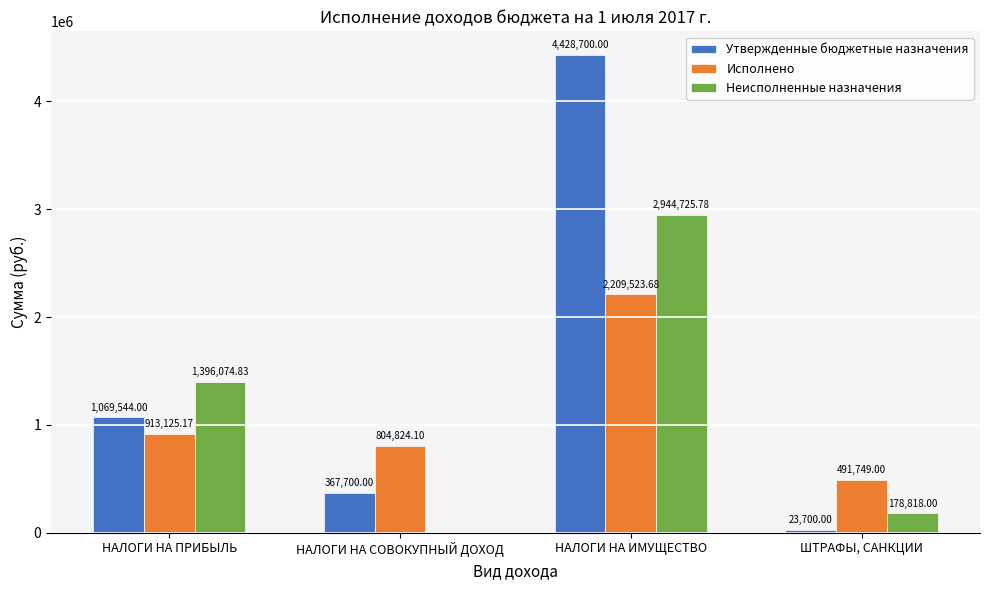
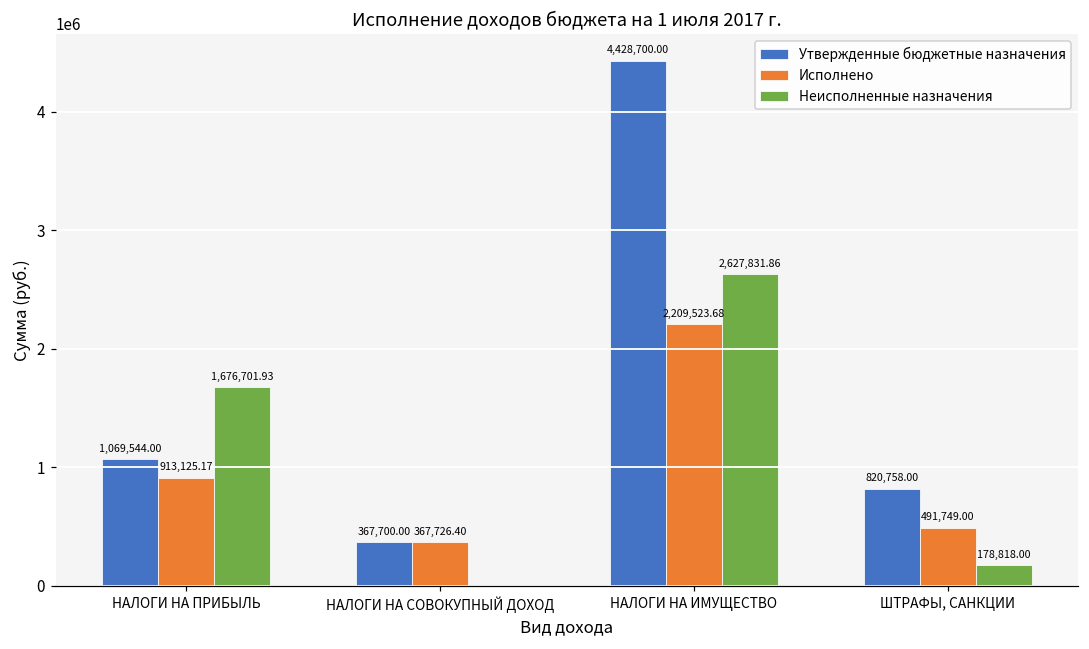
  {
    "Утвержденные бюджетные назначения": {
      "НАЛОГИ НА ПРИБЫЛЬ": "1,069,544.00",
      "НАЛОГИ НА СОВОКУПНЫЙ ДОХОД": "367,700.00",
      "НАЛОГИ НА ИМУЩЕСТВО": "4,428,700.00",
-     "ШТРАФЫ, САНКЦИИ": "23,700.00"
+     "ШТРАФЫ, САНКЦИИ": "820,758.00"
    },
    "Исполнено": {
      "НАЛОГИ НА ПРИБЫЛЬ": "913,125.17",
-     "НАЛОГИ НА СОВОКУПНЫЙ ДОХОД": "804,824.10",
+     "НАЛОГИ НА СОВОКУПНЫЙ ДОХОД": "367,726.40",
      "НАЛОГИ НА ИМУЩЕСТВО": "2,209,523.68",
      "ШТРАФЫ, САНКЦИИ": "491,749.00"
    },
    "Неисполненные назначения": {
-     "НАЛОГИ НА ПРИБЫЛЬ": "1,396,074.83",
-     "НАЛОГИ НА ИМУЩЕСТВО": "2,944,725.78",
+     "НАЛОГИ НА ПРИБЫЛЬ": "1,676,701.93",
+     "НАЛОГИ НА ИМУЩЕСТВО": "2,627,831.86",
      "ШТРАФЫ, САНКЦИИ": "178,818.00"
    }
  }
